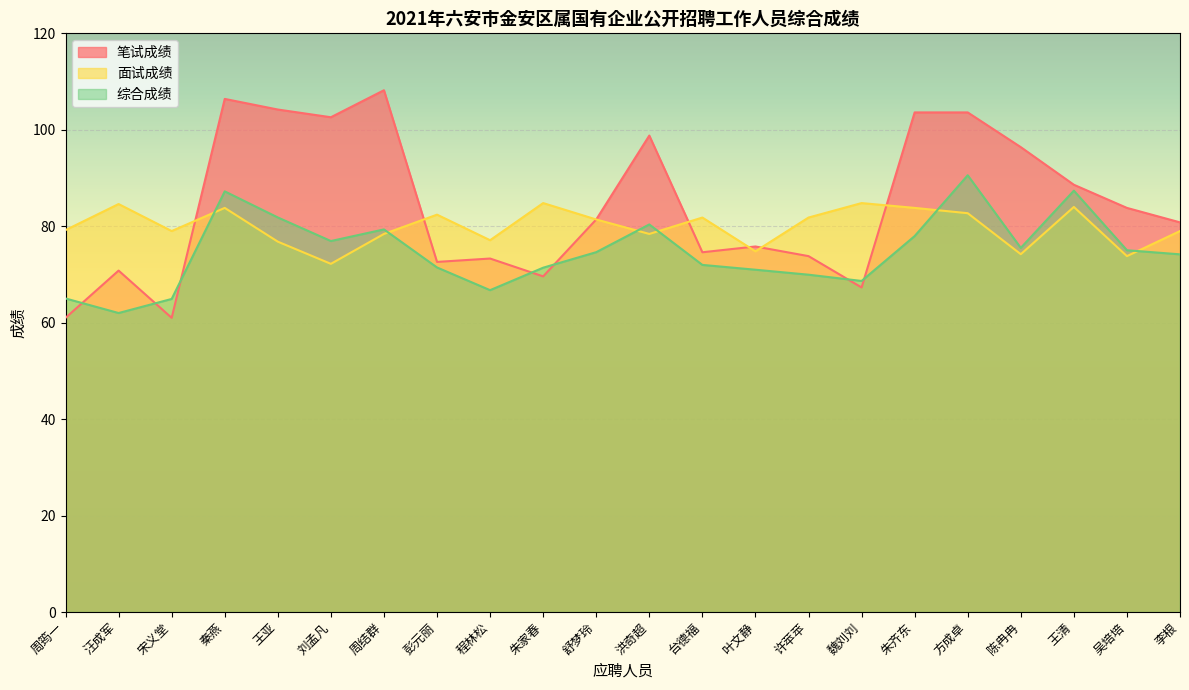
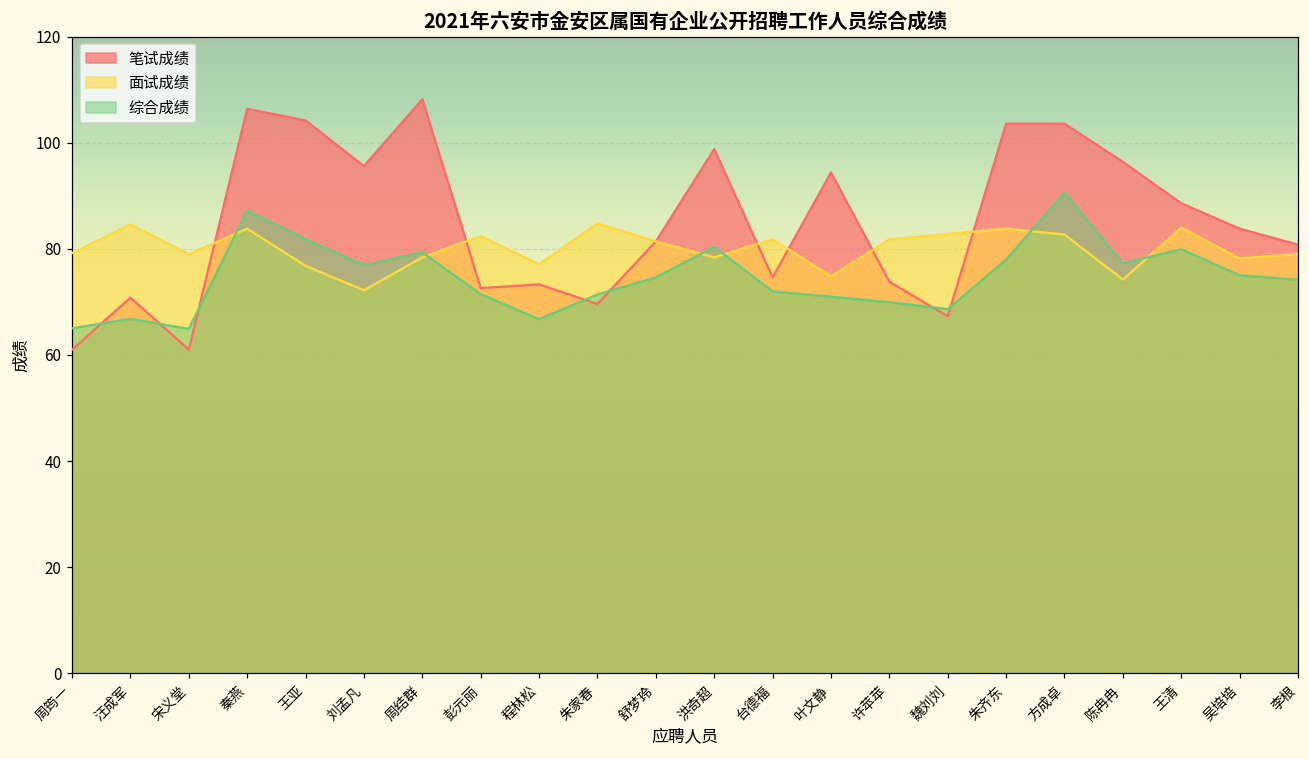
  {
    "笔试成绩": {
      "周筠一": 61,
      "汪成军": 71,
      "宋义堂": 61,
      "秦燕": 106,
      "王亚": 104,
-     "刘孟凡": 103,
+     "刘孟凡": 96,
      "周结群": 108,
      "彭元丽": 73,
      "程林松": 73,
      "朱家春": 70,
      "洪奇超": 99,
      "台德福": 75,
-     "叶文静": 76,
+     "叶文静": 94,
      "许苹苹": 74,
      "魏刘刘": 67,
      "朱齐东": 104,
      "方成卓": 104,
      "陈冉冉": 96,
      "王清": 89,
      "吴培培": 84,
      "李根": 81
    },
    "面试成绩": {
      "周筠一": 79,
      "汪成军": 85,
      "宋义堂": 79,
      "秦燕": 84,
      "王亚": 77,
      "刘孟凡": 72,
      "周结群": 78,
      "彭元丽": 82,
      "程林松": 77,
      "朱家春": 85,
      "洪奇超": 78,
      "台德福": 82,
      "叶文静": 75,
      "许苹苹": 82,
-     "魏刘刘": 85,
+     "魏刘刘": 83,
      "朱齐东": 84,
      "方成卓": 83,
      "陈冉冉": 74,
      "王清": 84,
-     "吴培培": 74,
+     "吴培培": 78,
      "李根": 79
    },
    "综合成绩": {
      "周筠一": 65,
-     "汪成军": 62,
+     "汪成军": 67,
      "宋义堂": 65,
      "秦燕": 87,
      "王亚": 82,
      "刘孟凡": 77,
      "周结群": 79,
      "彭元丽": 71,
      "程林松": 67,
      "朱家春": 71,
      "舒梦玲": 75,
      "洪奇超": 80,
      "台德福": 72,
      "叶文静": 71,
      "许苹苹": 70,
      "魏刘刘": 69,
      "朱齐东": 78,
      "方成卓": 91,
-     "陈冉冉": 76,
-     "王清": 87,
+     "陈冉冉": 77,
+     "王清": 80,
      "吴培培": 75,
      "李根": 74
    }
  }
